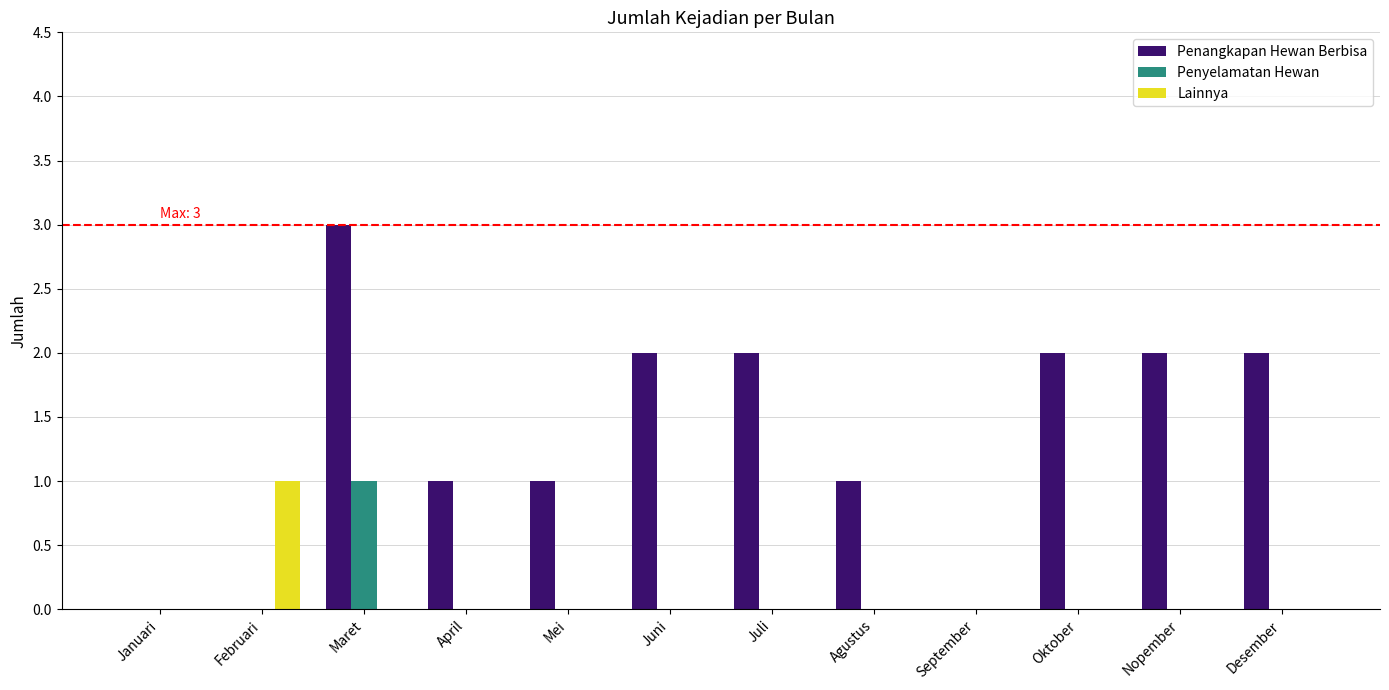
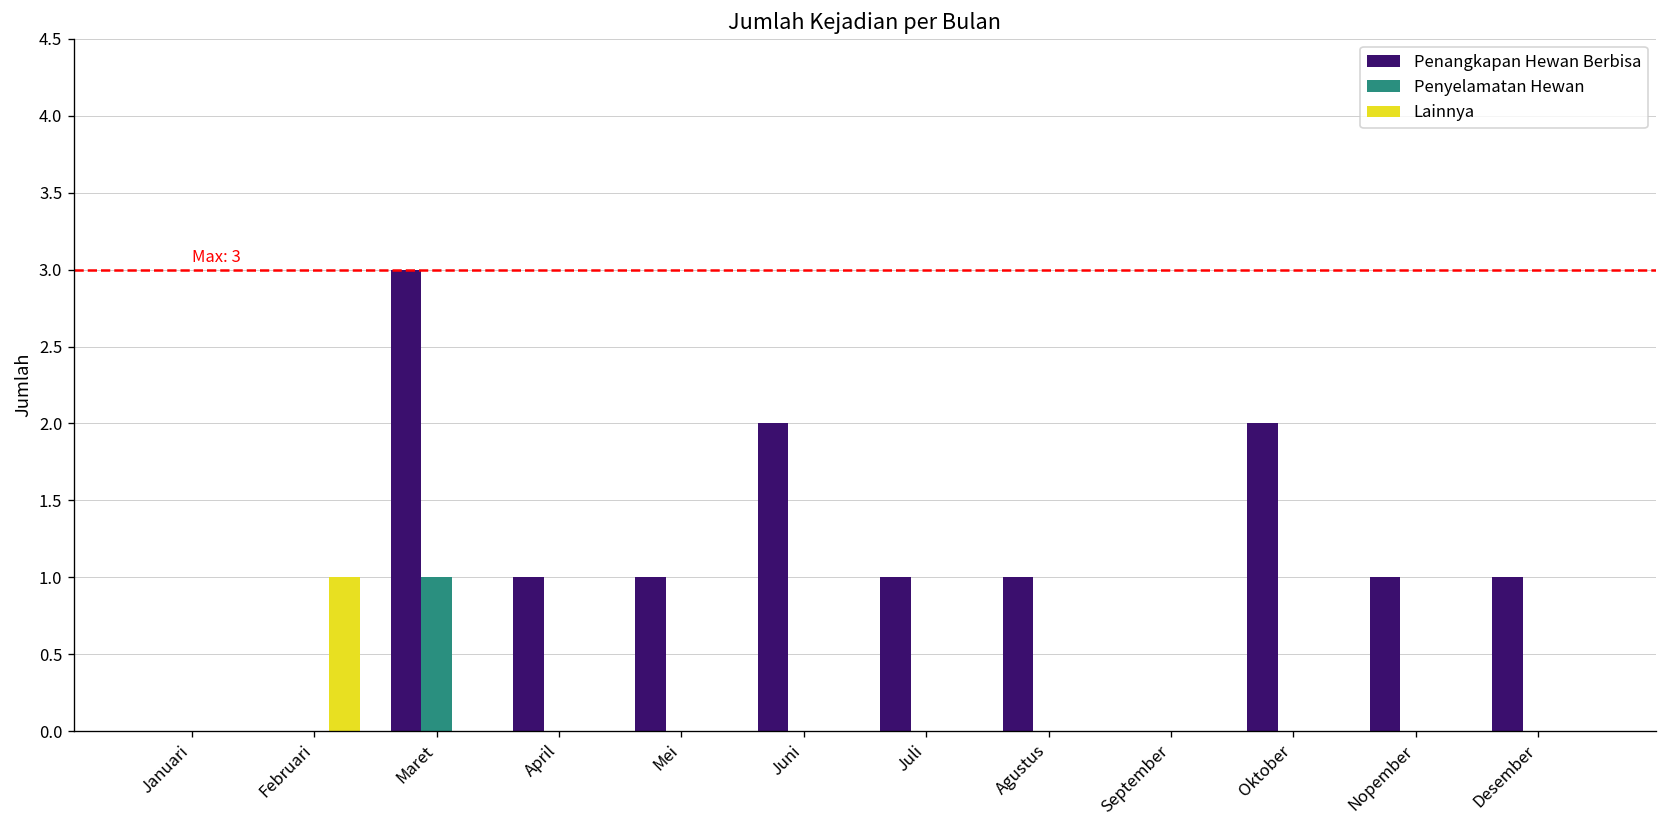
  {
    "Penangkapan Hewan Berbisa": {
      "Januari": 0,
      "Februari": 0,
      "Maret": 3,
      "April": 1,
      "Mei": 1,
      "Juni": 2,
-     "Juli": 2,
+     "Juli": 1,
      "Agustus": 1,
      "September": 0,
      "Oktober": 2,
-     "Nopember": 2,
-     "Desember": 2
+     "Nopember": 1,
+     "Desember": 1
    },
    "Penyelamatan Hewan": {
      "Januari": 0,
      "Februari": 0,
      "Maret": 1,
      "April": 0,
      "Mei": 0,
      "Juni": 0,
      "Juli": 0,
      "Agustus": 0,
      "September": 0,
      "Oktober": 0,
      "Nopember": 0,
      "Desember": 0
    },
    "Lainnya": {
      "Januari": 0,
      "Februari": 1,
      "Maret": 0,
      "April": 0,
      "Mei": 0,
      "Juni": 0,
      "Juli": 0,
      "Agustus": 0,
      "September": 0,
      "Oktober": 0,
      "Nopember": 0,
      "Desember": 0
    }
  }
